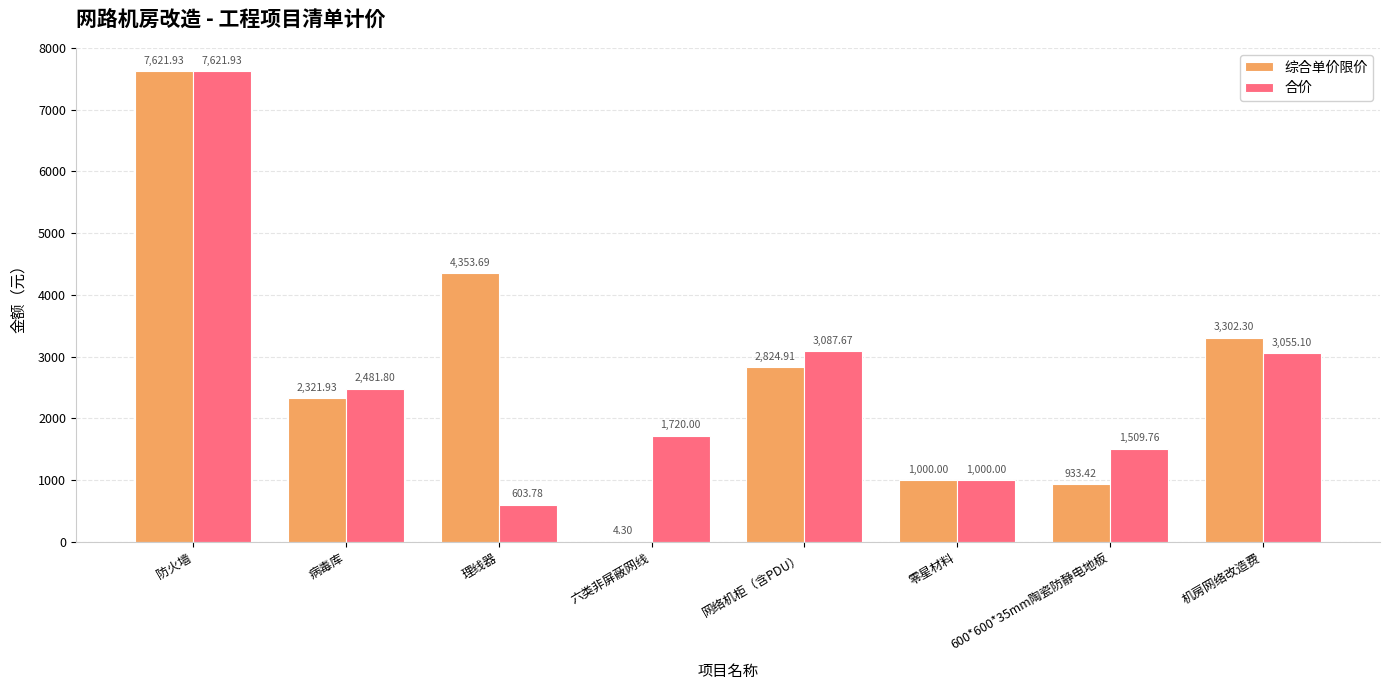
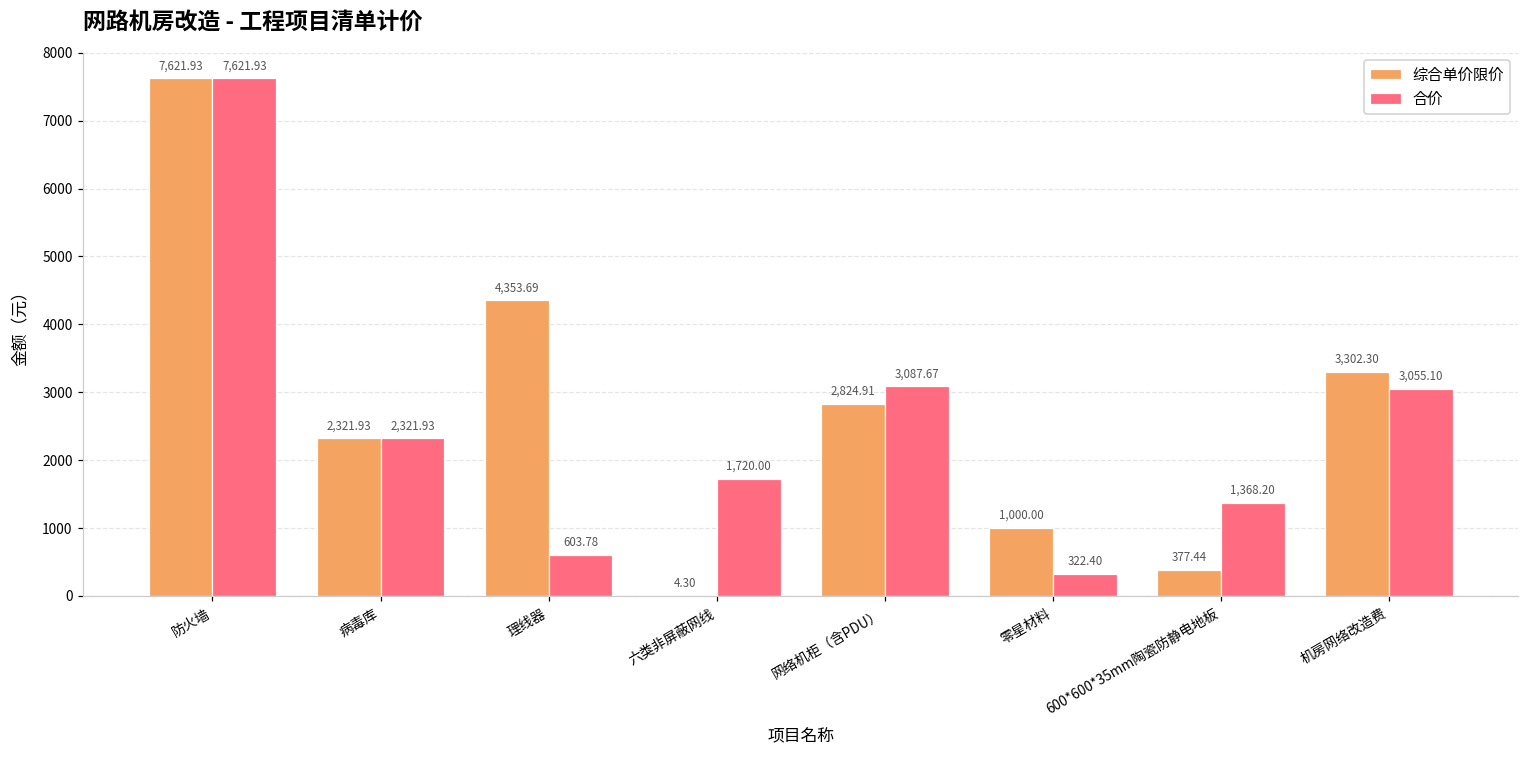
  {
    "综合单价限价": {
      "防火墙": "7,621.93",
      "病毒库": "2,321.93",
      "理线器": "4,353.69",
      "六类非屏蔽网线": "4.30",
      "网络机柜（含PDU）": "2,824.91",
      "零星材料": "1,000.00",
-     "600*600*35mm陶瓷防静电地板": "933.42",
+     "600*600*35mm陶瓷防静电地板": "377.44",
      "机房网络改造费": "3,302.30"
    },
    "合价": {
      "防火墙": "7,621.93",
-     "病毒库": "2,481.80",
+     "病毒库": "2,321.93",
      "理线器": "603.78",
      "六类非屏蔽网线": "1,720.00",
      "网络机柜（含PDU）": "3,087.67",
-     "零星材料": "1,000.00",
-     "600*600*35mm陶瓷防静电地板": "1,509.76",
+     "零星材料": "322.40",
+     "600*600*35mm陶瓷防静电地板": "1,368.20",
      "机房网络改造费": "3,055.10"
    }
  }
